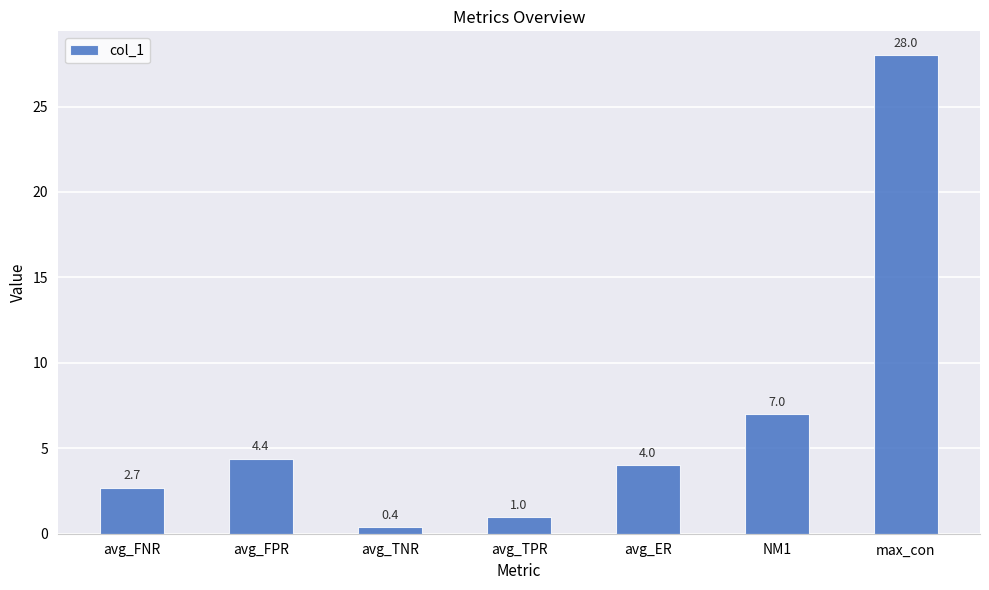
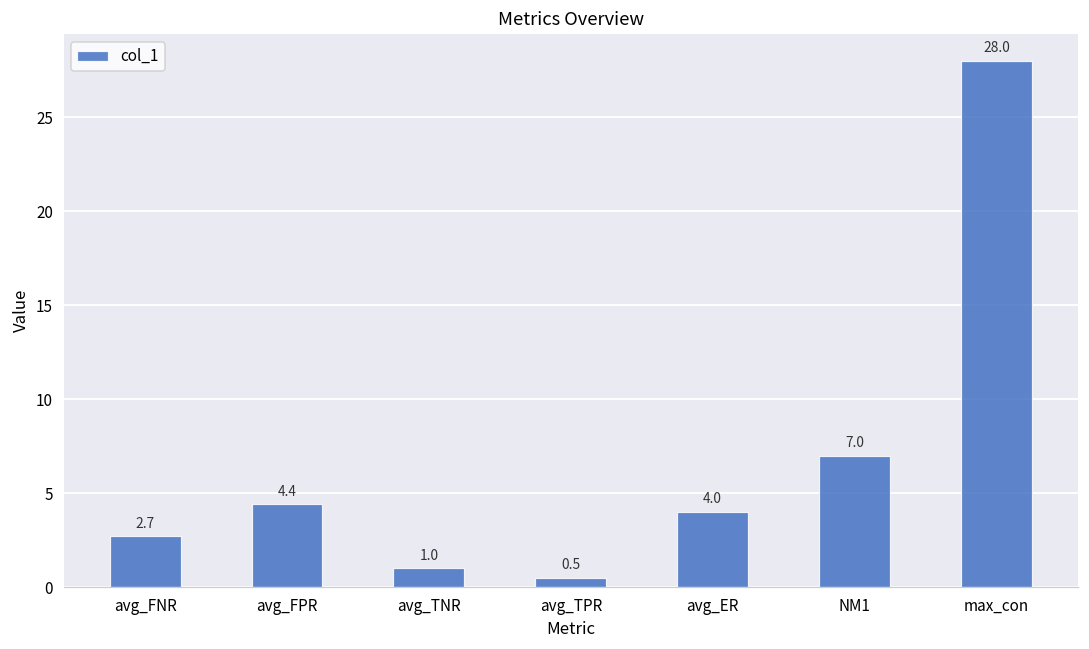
  {
    "avg_FNR": 2.7,
    "avg_FPR": 4.4,
-   "avg_TNR": 0.4,
-   "avg_TPR": 1.0,
+   "avg_TNR": 1.0,
+   "avg_TPR": 0.5,
    "avg_ER": 4.0,
    "NM1": 7.0,
    "max_con": 28.0
  }
